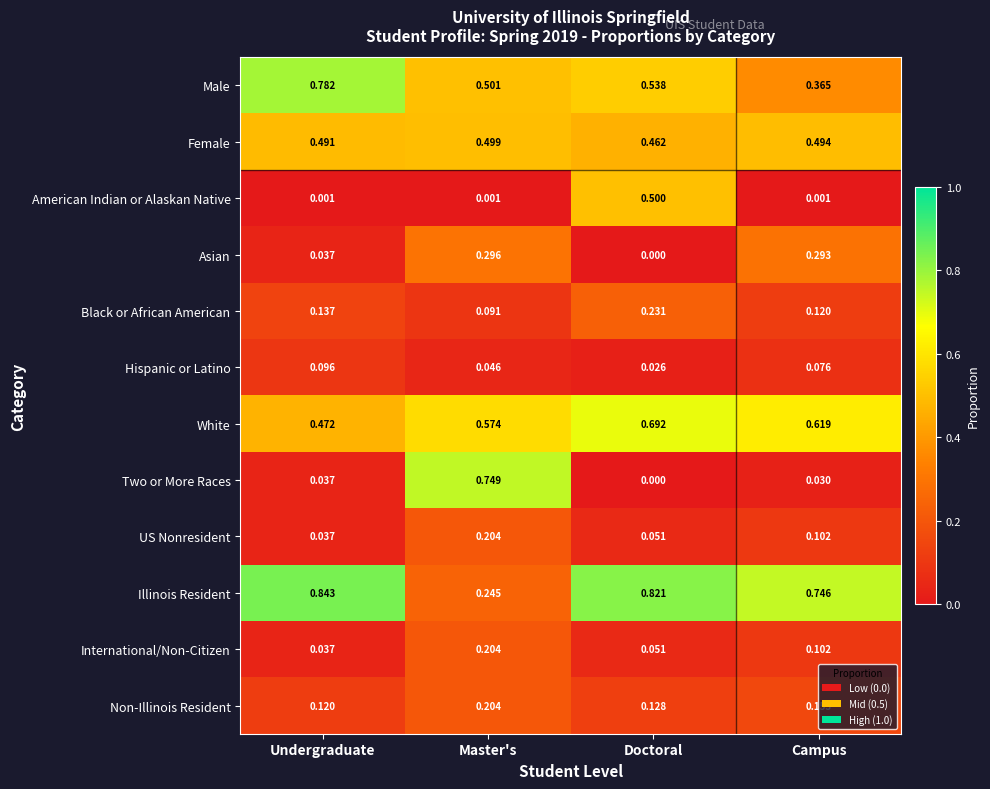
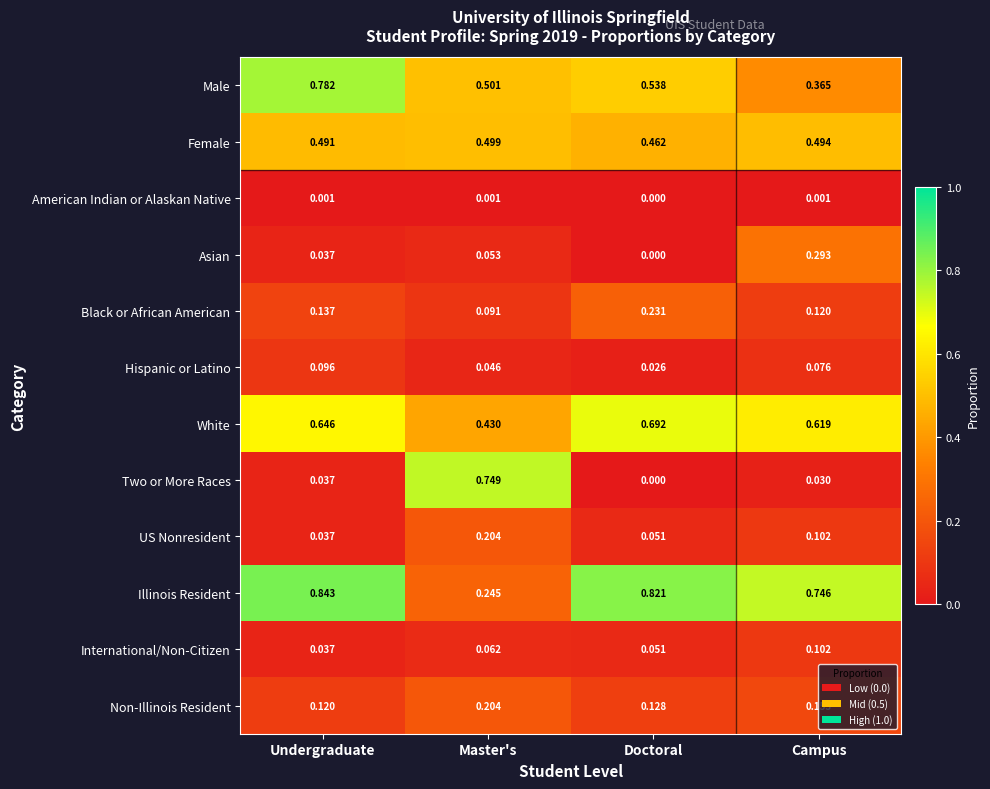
  {
    "Male": {
      "Undergraduate": 0.782,
      "Master's": 0.501,
      "Doctoral": 0.538,
      "Campus": 0.365
    },
    "Female": {
      "Undergraduate": 0.491,
      "Master's": 0.499,
      "Doctoral": 0.462,
      "Campus": 0.494
    },
    "American Indian or Alaskan Native": {
      "Undergraduate": 0.001,
      "Master's": 0.001,
-     "Doctoral": 0.500,
+     "Doctoral": 0.000,
      "Campus": 0.001
    },
    "Asian": {
      "Undergraduate": 0.037,
-     "Master's": 0.296,
+     "Master's": 0.053,
      "Doctoral": 0.000,
      "Campus": 0.293
    },
    "Black or African American": {
      "Undergraduate": 0.137,
      "Master's": 0.091,
      "Doctoral": 0.231,
      "Campus": 0.120
    },
    "Hispanic or Latino": {
      "Undergraduate": 0.096,
      "Master's": 0.046,
      "Doctoral": 0.026,
      "Campus": 0.076
    },
    "White": {
-     "Undergraduate": 0.472,
-     "Master's": 0.574,
+     "Undergraduate": 0.646,
+     "Master's": 0.430,
      "Doctoral": 0.692,
      "Campus": 0.619
    },
    "Two or More Races": {
      "Undergraduate": 0.037,
      "Master's": 0.749,
      "Doctoral": 0.000,
      "Campus": 0.030
    },
    "US Nonresident": {
      "Undergraduate": 0.037,
      "Master's": 0.204,
      "Doctoral": 0.051,
      "Campus": 0.102
    },
    "Illinois Resident": {
      "Undergraduate": 0.843,
      "Master's": 0.245,
      "Doctoral": 0.821,
      "Campus": 0.746
    },
    "International/Non-Citizen": {
      "Undergraduate": 0.037,
-     "Master's": 0.204,
+     "Master's": 0.062,
      "Doctoral": 0.051,
      "Campus": 0.102
    },
    "Non-Illinois Resident": {
      "Undergraduate": 0.120,
      "Master's": 0.204,
      "Doctoral": 0.128
    }
  }
